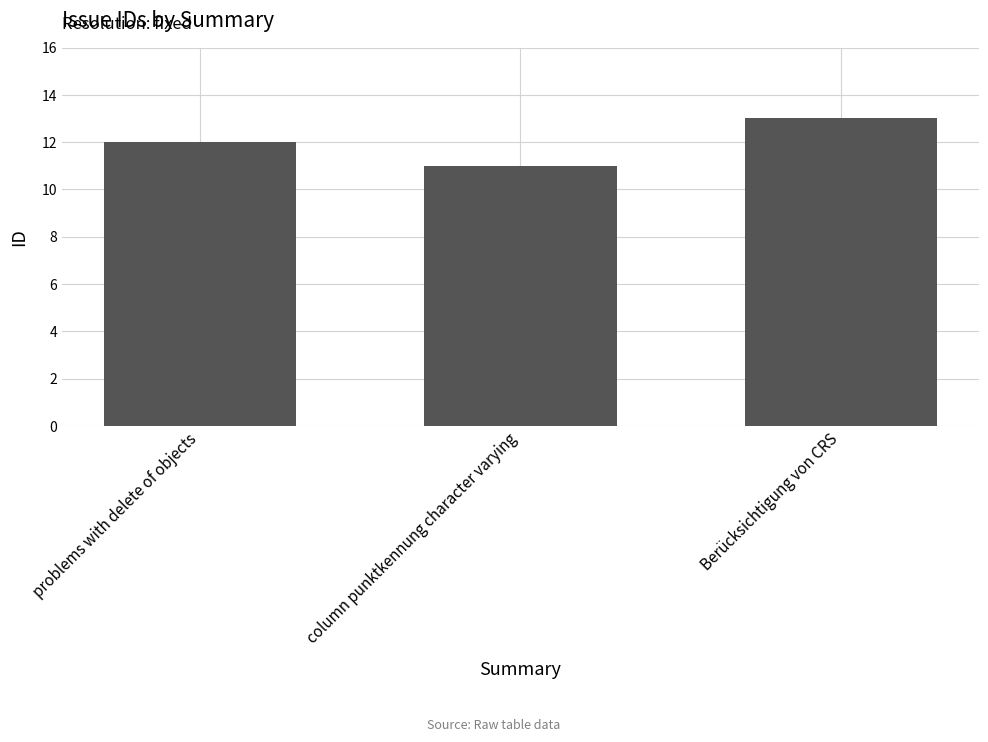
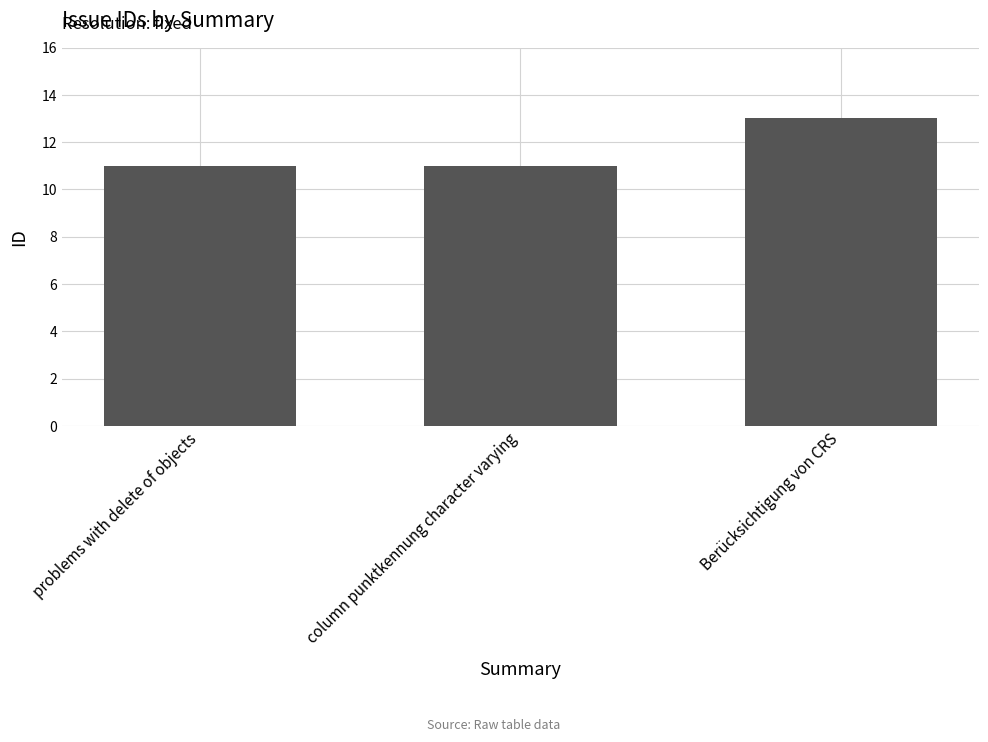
  {
-   "problems with delete of objects": 12,
+   "problems with delete of objects": 11,
    "column punktkennung character varying": 11,
    "Berücksichtigung von CRS": 13
  }
